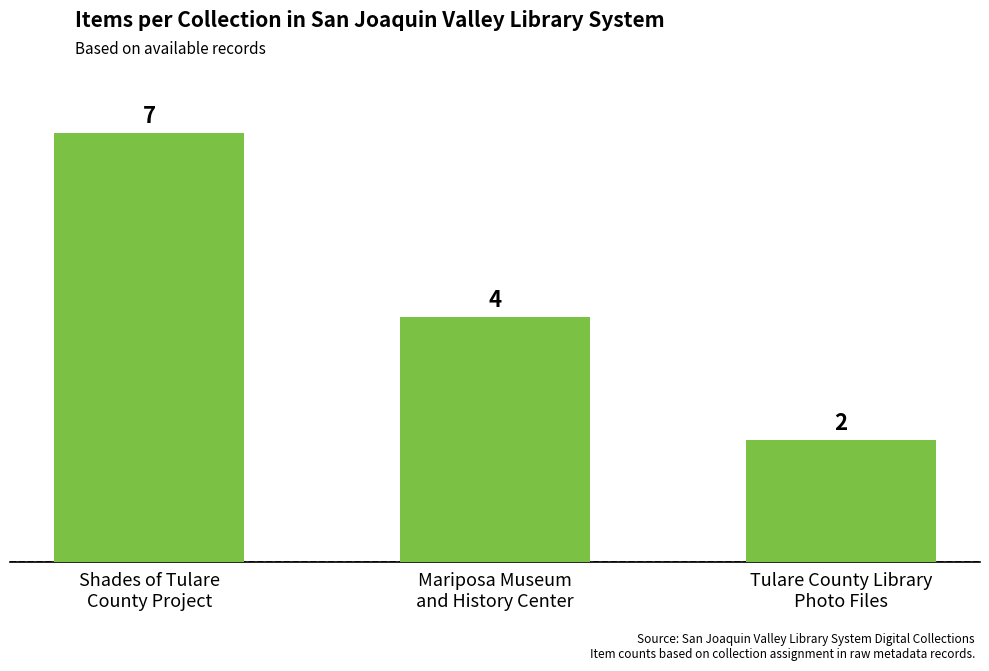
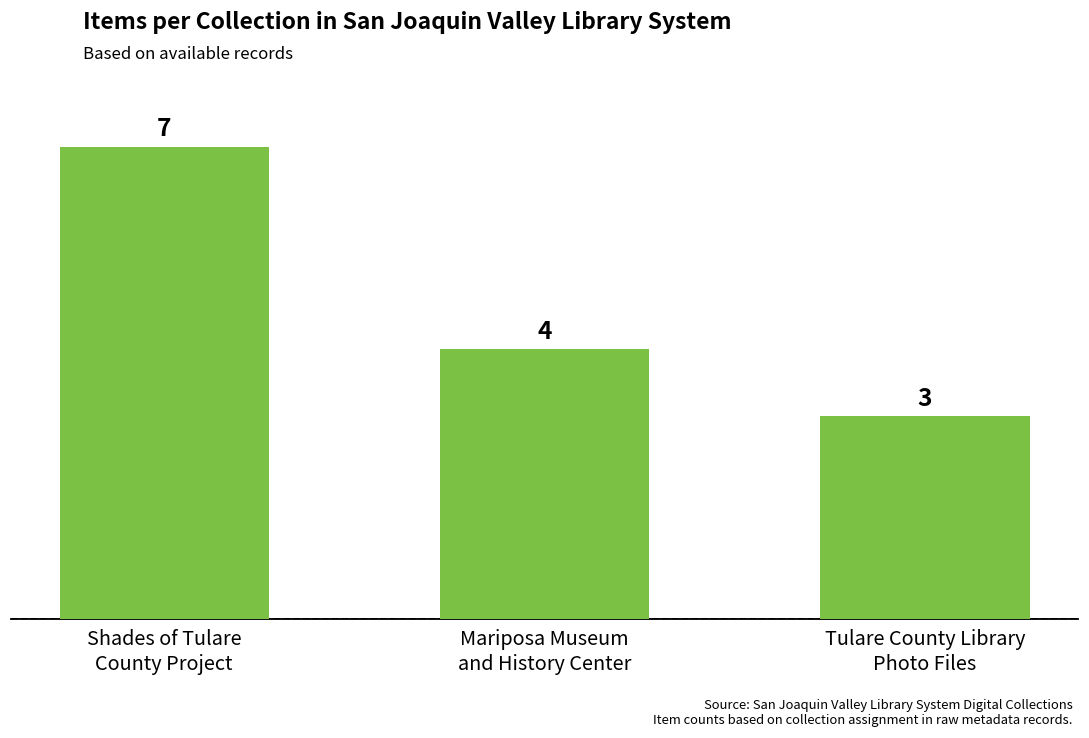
  {
    "Shades of Tulare County Project": 7,
    "Mariposa Museum and History Center": 4,
-   "Tulare County Library Photo Files": 2
+   "Tulare County Library Photo Files": 3
  }
